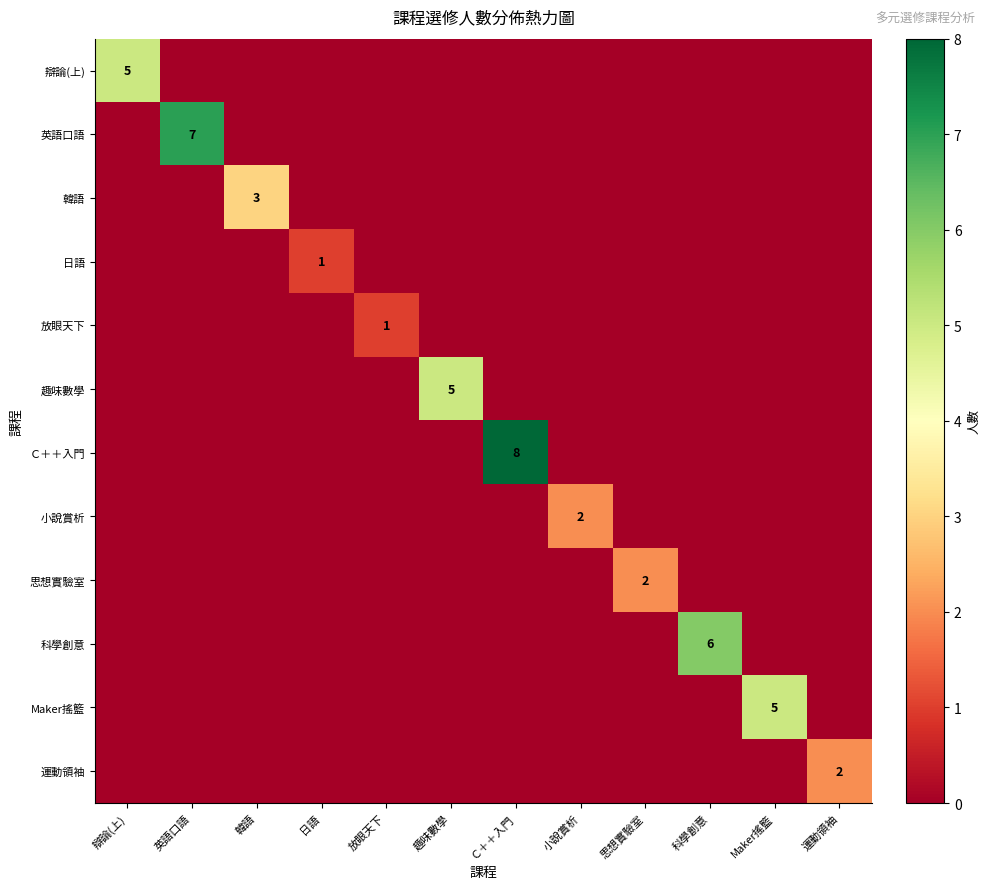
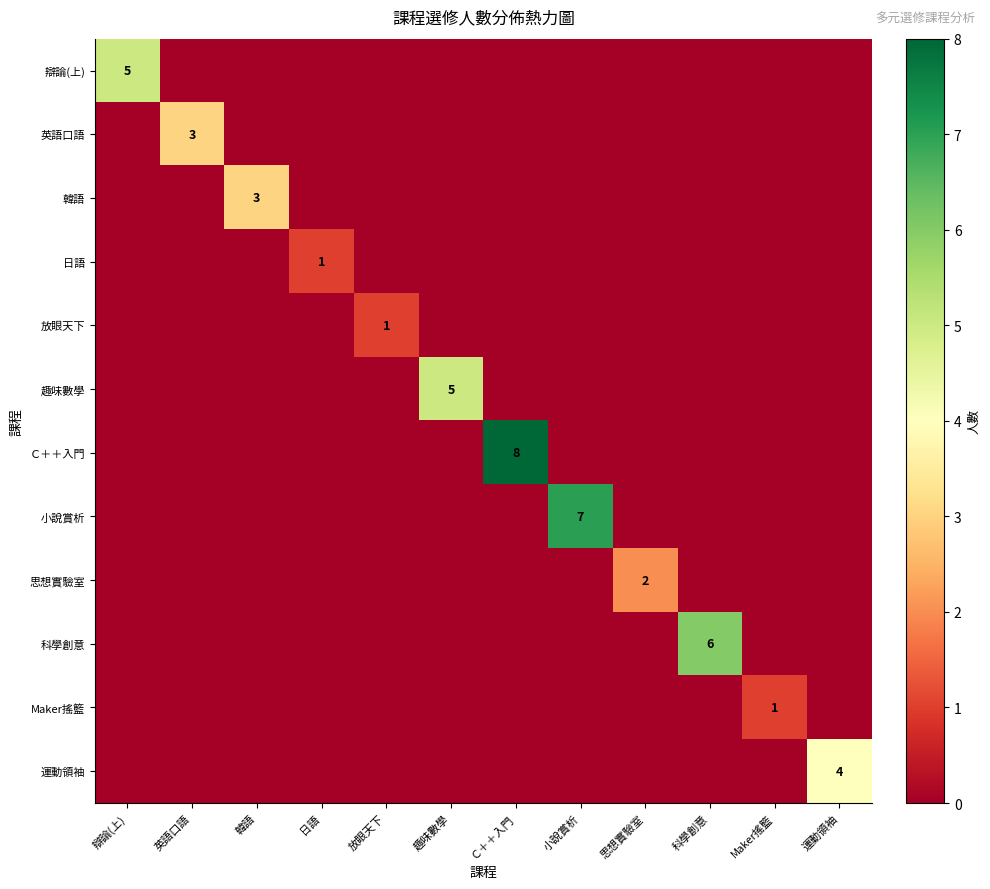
  {
    "辯論(上)": {
      "辯論(上)": 5
    },
    "英語口語": {
-     "英語口語": 7
+     "英語口語": 3
    },
    "韓語": {
      "韓語": 3
    },
    "日語": {
      "日語": 1
    },
    "放眼天下": {
      "放眼天下": 1
    },
    "趣味數學": {
      "趣味數學": 5
    },
    "Ｃ＋＋入門": {
      "Ｃ＋＋入門": 8
    },
    "小說賞析": {
-     "小說賞析": 2
+     "小說賞析": 7
    },
    "思想實驗室": {
      "思想實驗室": 2
    },
    "科學創意": {
      "科學創意": 6
    },
    "Maker搖籃": {
-     "Maker搖籃": 5
+     "Maker搖籃": 1
    },
    "運動領袖": {
-     "運動領袖": 2
+     "運動領袖": 4
    }
  }
